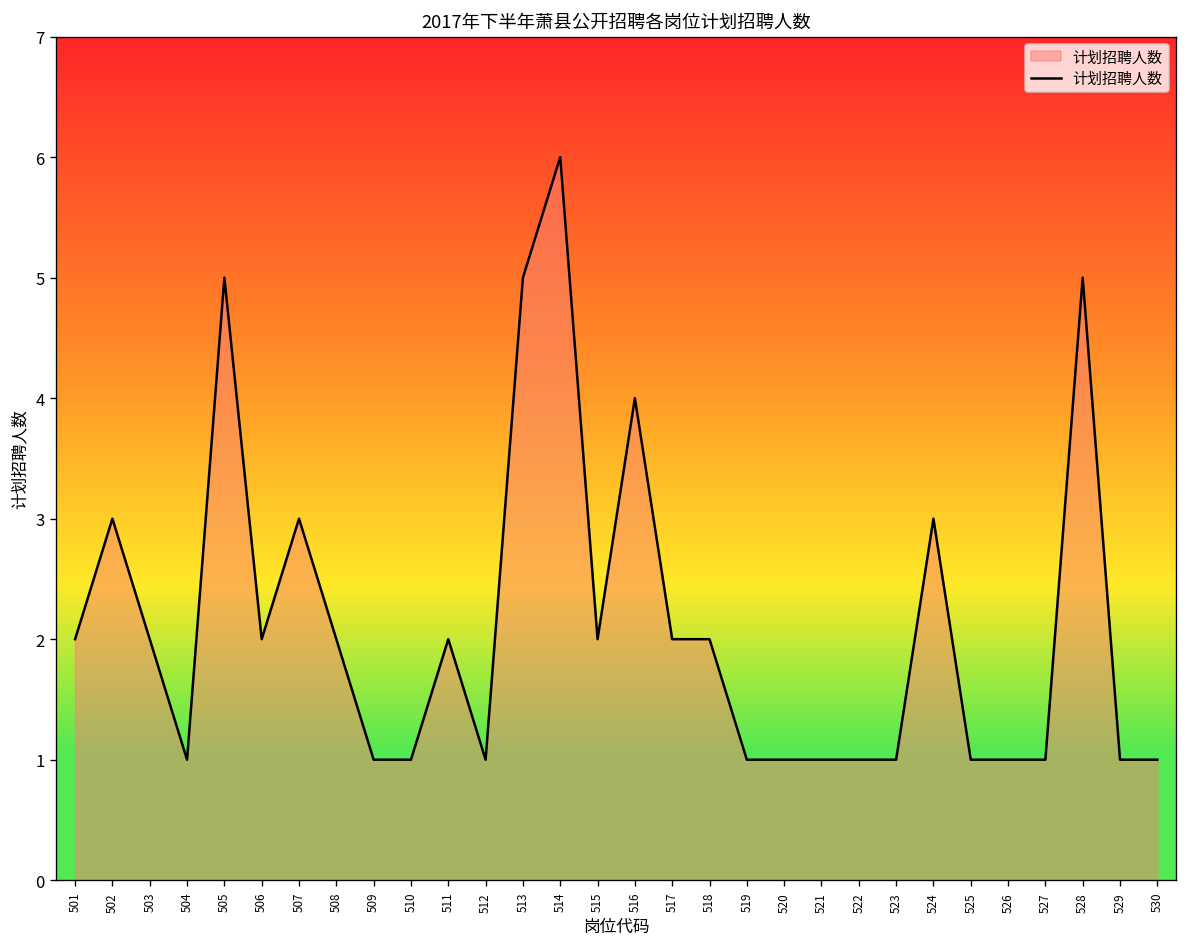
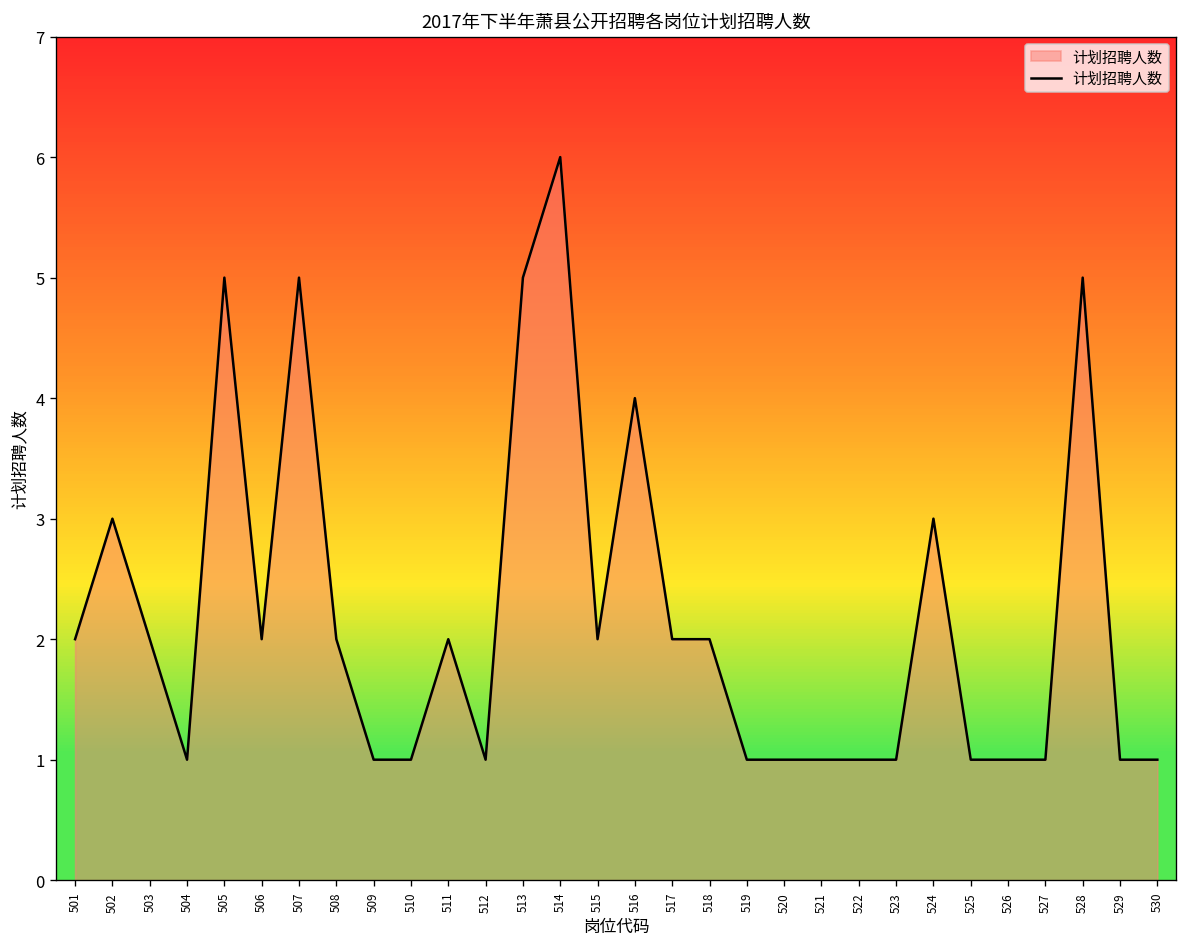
  {
    "501": 2,
    "502": 3,
    "503": 2,
    "504": 1,
    "505": 5,
    "506": 2,
-   "507": 3,
+   "507": 5,
    "508": 2,
    "509": 1,
    "510": 1,
    "511": 2,
    "512": 1,
    "513": 5,
    "514": 6,
    "515": 2,
    "516": 4,
    "517": 2,
    "518": 2,
    "519": 1,
    "520": 1,
    "521": 1,
    "522": 1,
    "523": 1,
    "524": 3,
    "525": 1,
    "526": 1,
    "527": 1,
    "528": 5,
    "529": 1,
    "530": 1
  }
